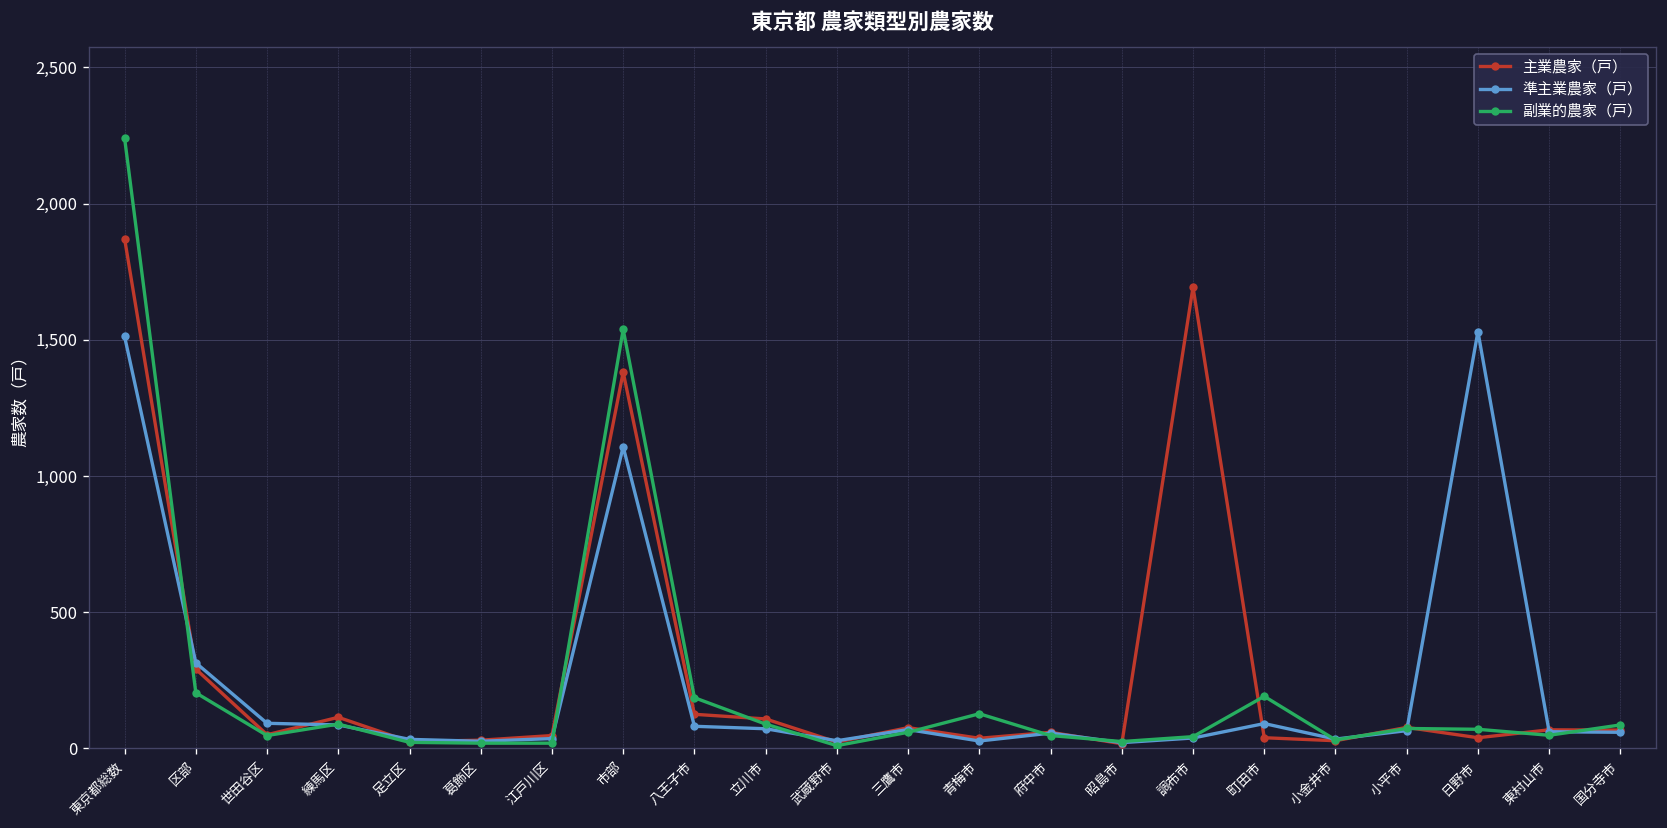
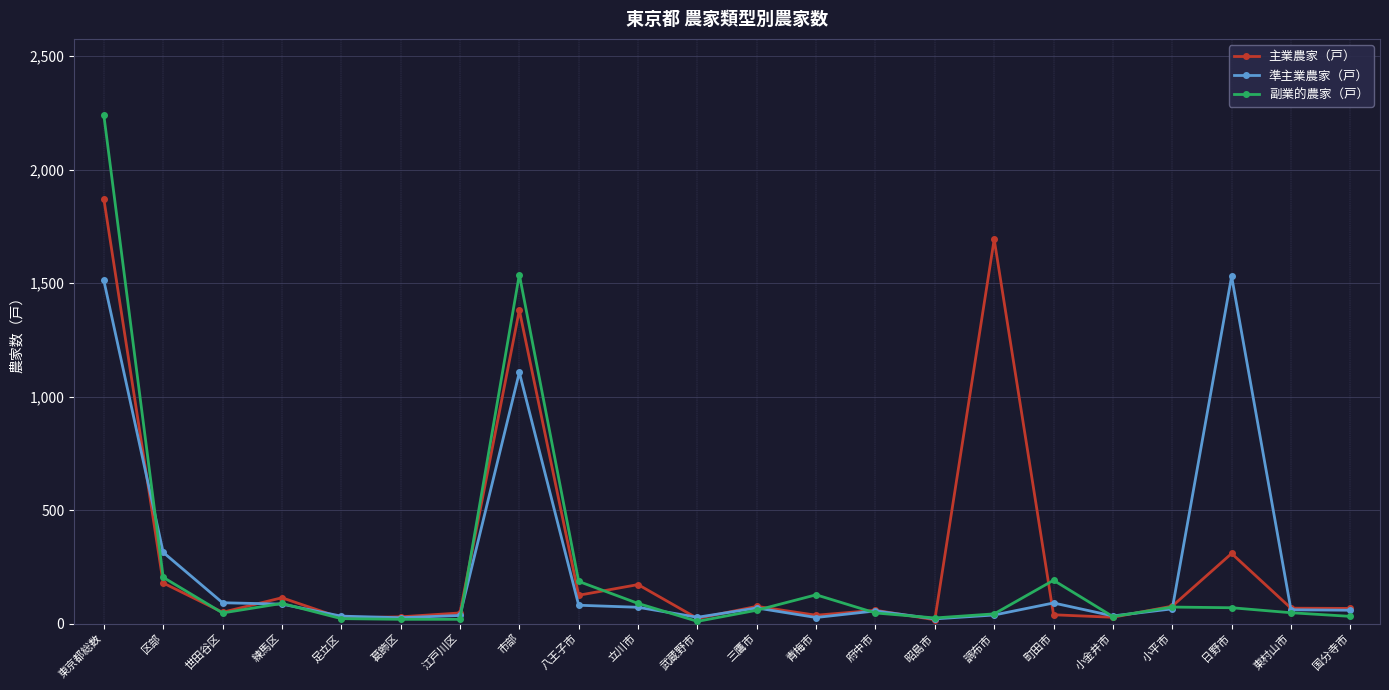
  {
    "主業農家（戸）": {
      "東京都総数": "1,870",
-     "区部": "290",
+     "区部": "180",
      "練馬区": "110",
      "市部": "1,380",
      "八王子市": "130",
-     "立川市": "110",
+     "立川市": "170",
      "調布市": "1,690",
      "町田市": "40",
-     "日野市": "40"
+     "日野市": "310"
    },
    "準主業農家（戸）": {
      "東京都総数": "1,510",
      "区部": "310",
      "世田谷区": "90",
      "市部": "1,110",
      "八王子市": "80",
      "立川市": "70",
      "町田市": "90",
      "日野市": "1,530"
    },
    "副業的農家（戸）": {
      "東京都総数": "2,240",
      "区部": "200",
      "江戸川区": "20",
      "市部": "1,540",
      "八王子市": "190",
      "立川市": "90",
      "武蔵野市": "10",
      "青梅市": "130",
      "町田市": "190",
      "日野市": "70",
      "東村山市": "50",
-     "国分寺市": "90"
+     "国分寺市": "30"
    }
  }
